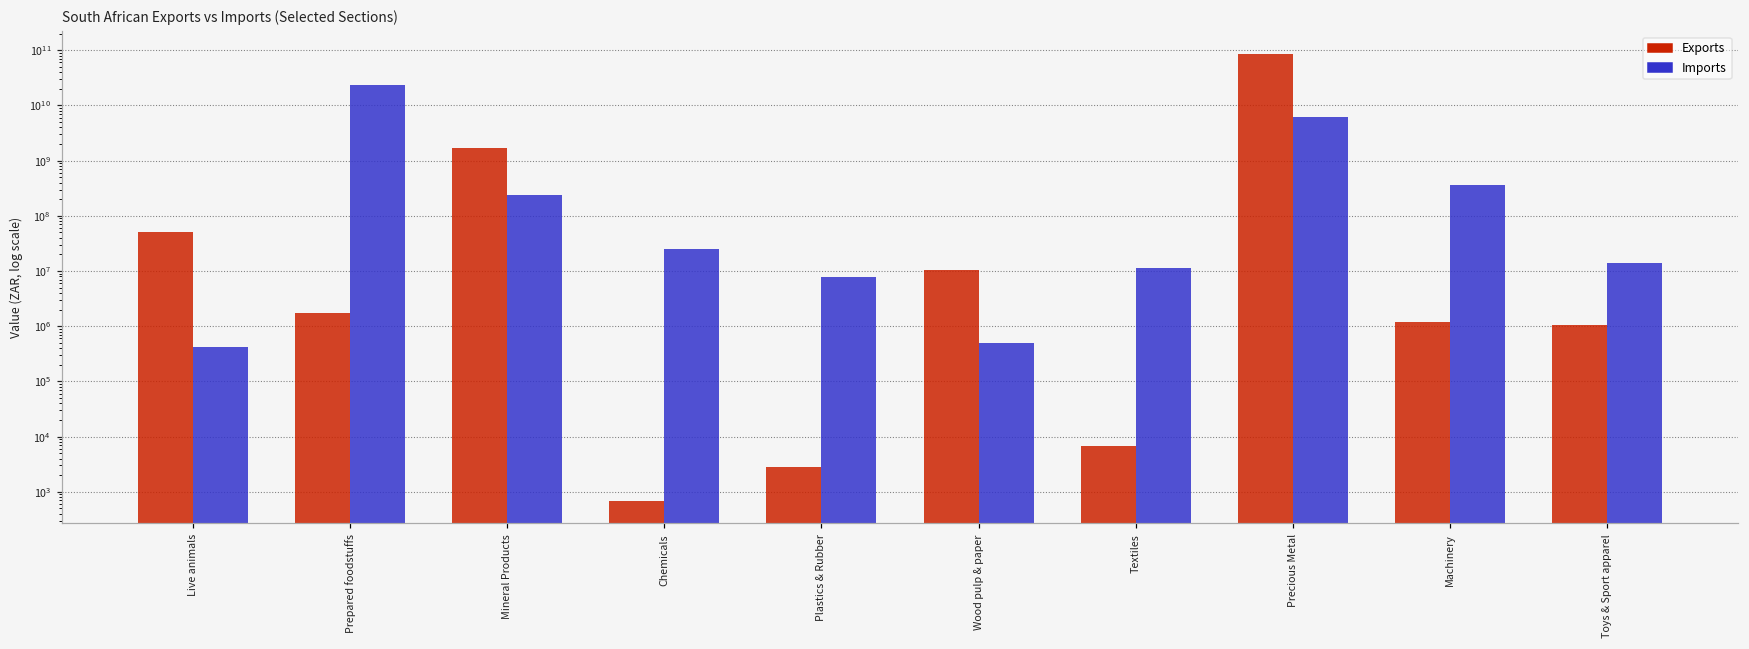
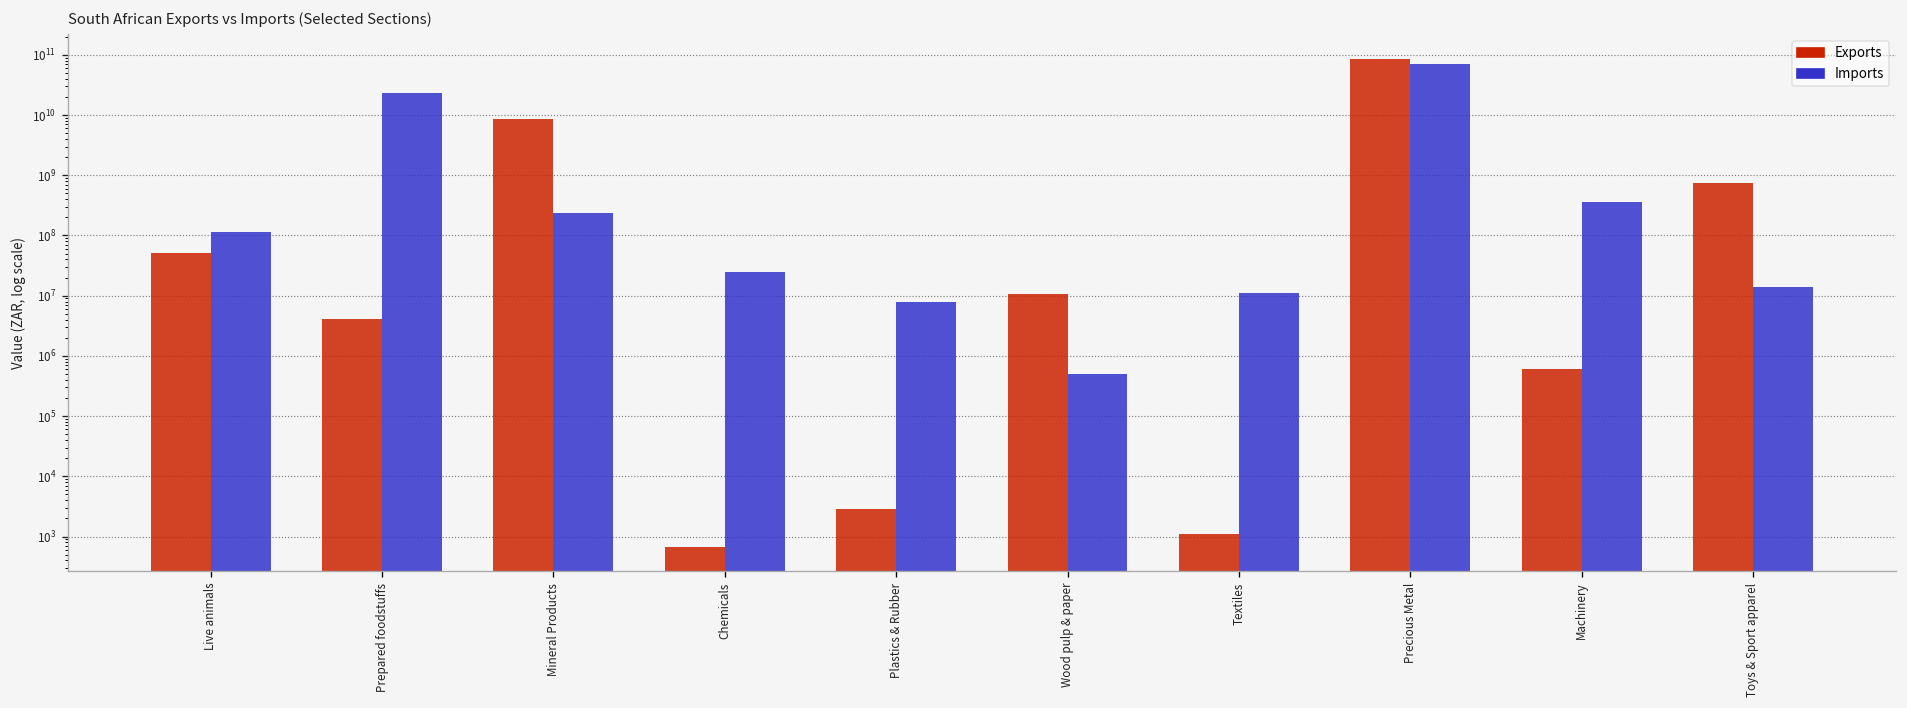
  {
    "Exports": {
      "Live animals": 50000000,
-     "Prepared foodstuffs": 1700000,
-     "Mineral Products": 1700000000,
+     "Prepared foodstuffs": 4000000,
+     "Mineral Products": 8000000000,
      "Chemicals": 700,
      "Plastics & Rubber": 3000,
      "Wood pulp & paper": 11000000,
-     "Textiles": 7000,
+     "Textiles": 1100,
      "Precious Metal": 90000000000,
-     "Machinery": 1200000,
-     "Toys & Sport apparel": 1100000
+     "Machinery": 600000,
+     "Toys & Sport apparel": 700000000
    },
    "Imports": {
-     "Live animals": 400000,
+     "Live animals": 110000000,
      "Prepared foodstuffs": 20000000000,
      "Mineral Products": 200000000,
      "Chemicals": 20000000,
      "Plastics & Rubber": 8000000,
      "Wood pulp & paper": 500000,
      "Textiles": 11000000,
-     "Precious Metal": 6000000000,
+     "Precious Metal": 70000000000,
      "Machinery": 400000000,
      "Toys & Sport apparel": 14000000
    }
  }
